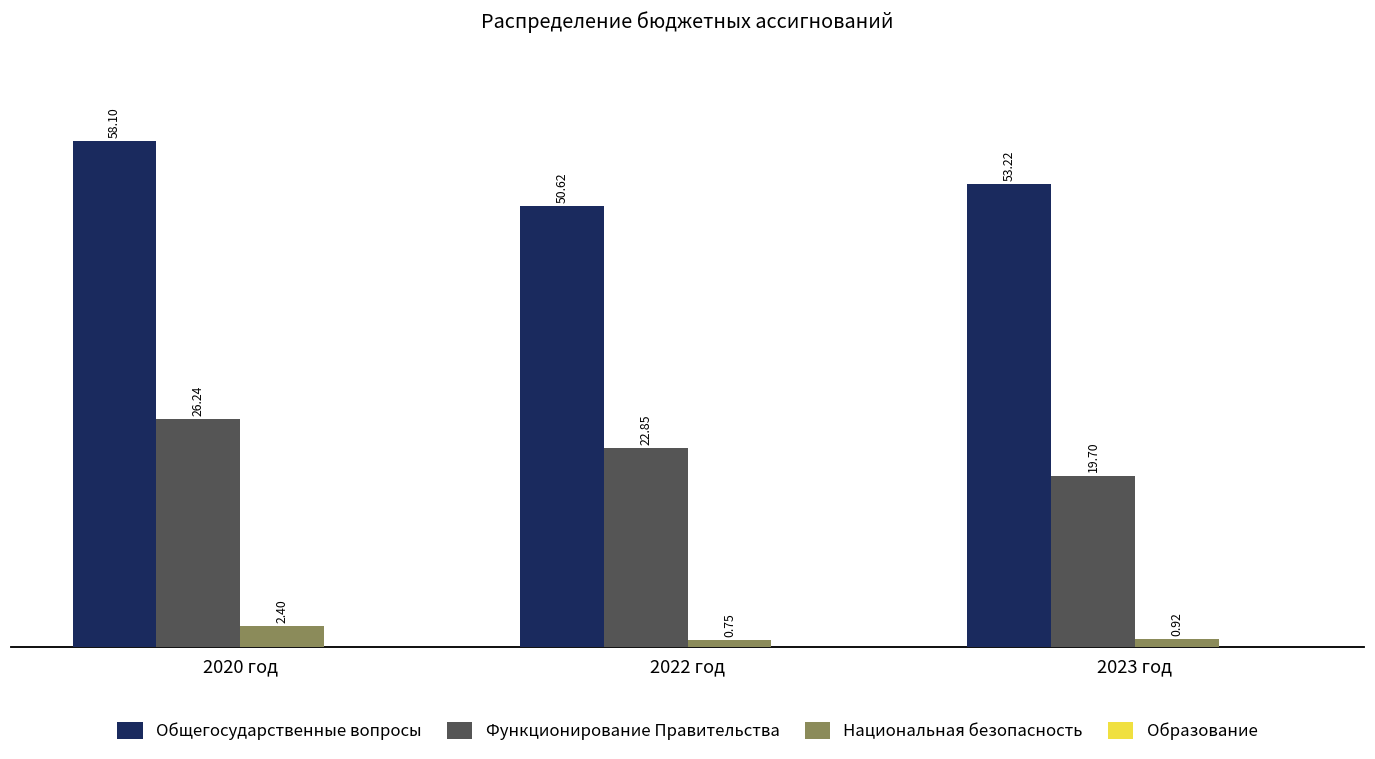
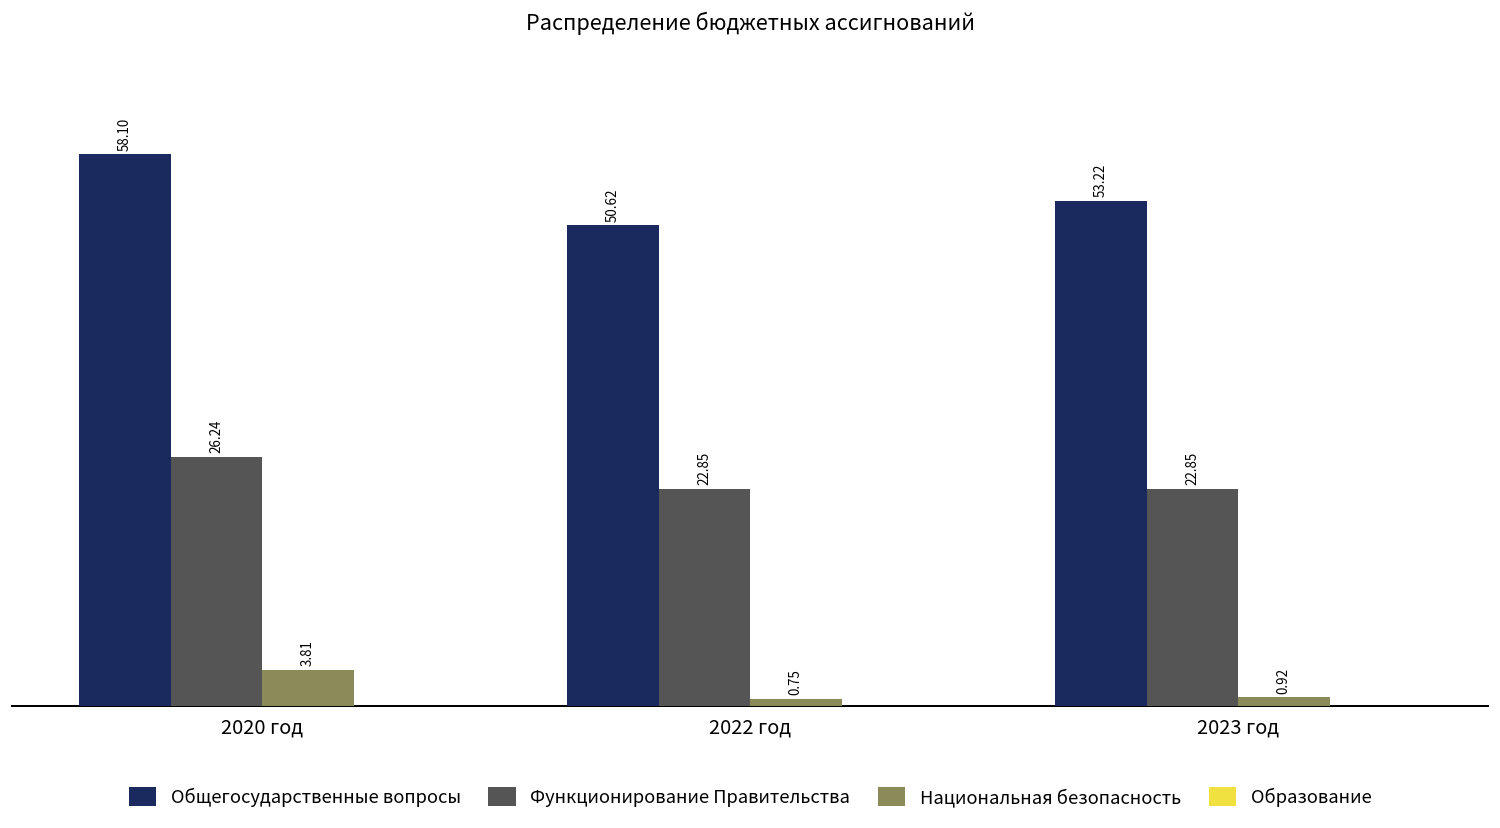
  {
    "Функционирование Правительства": {
-     "2023 год": 19.70
+     "2023 год": 22.85
    },
    "Национальная безопасность": {
-     "2020 год": 2.40
+     "2020 год": 3.81
    }
  }
